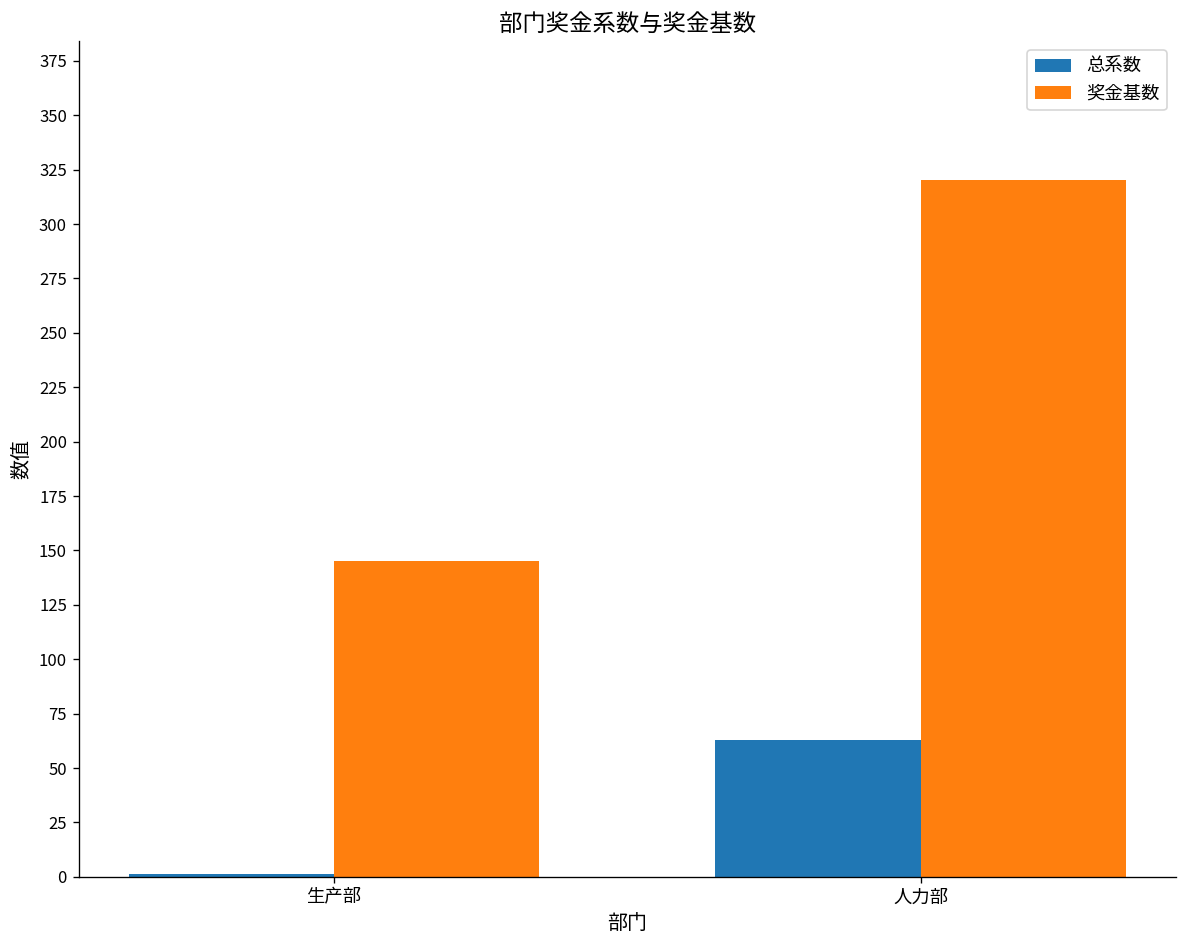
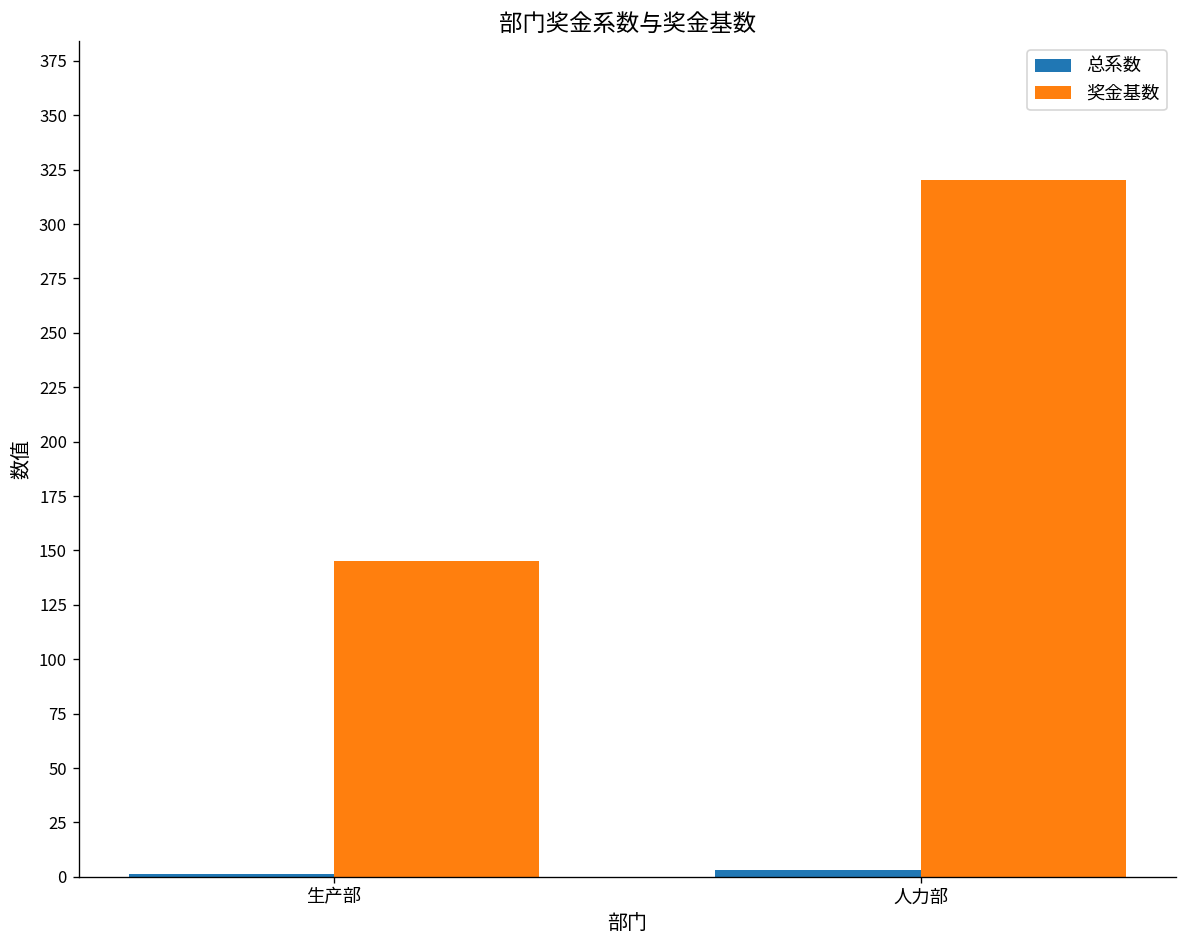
  {
    "总系数": {
      "生产部": 2,
-     "人力部": 63
+     "人力部": 3
    },
    "奖金基数": {
      "生产部": 145,
      "人力部": 320
    }
  }
